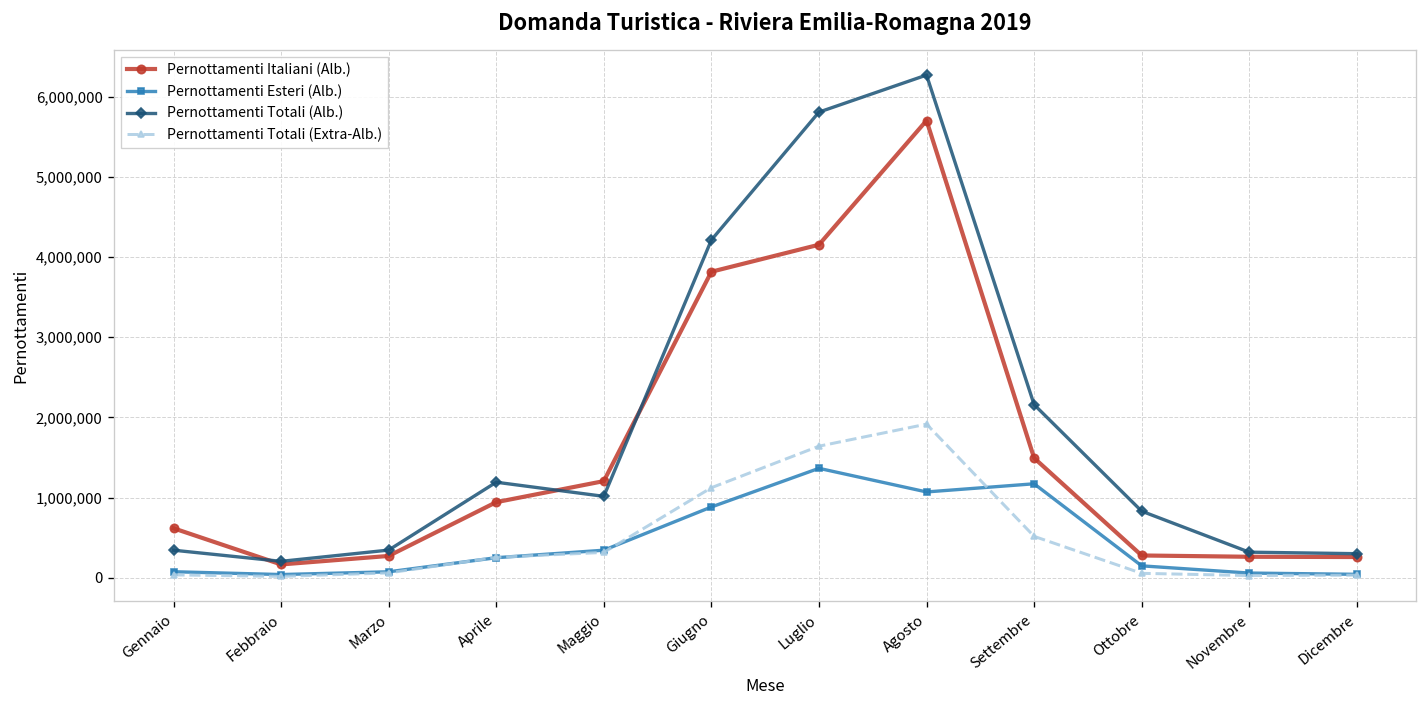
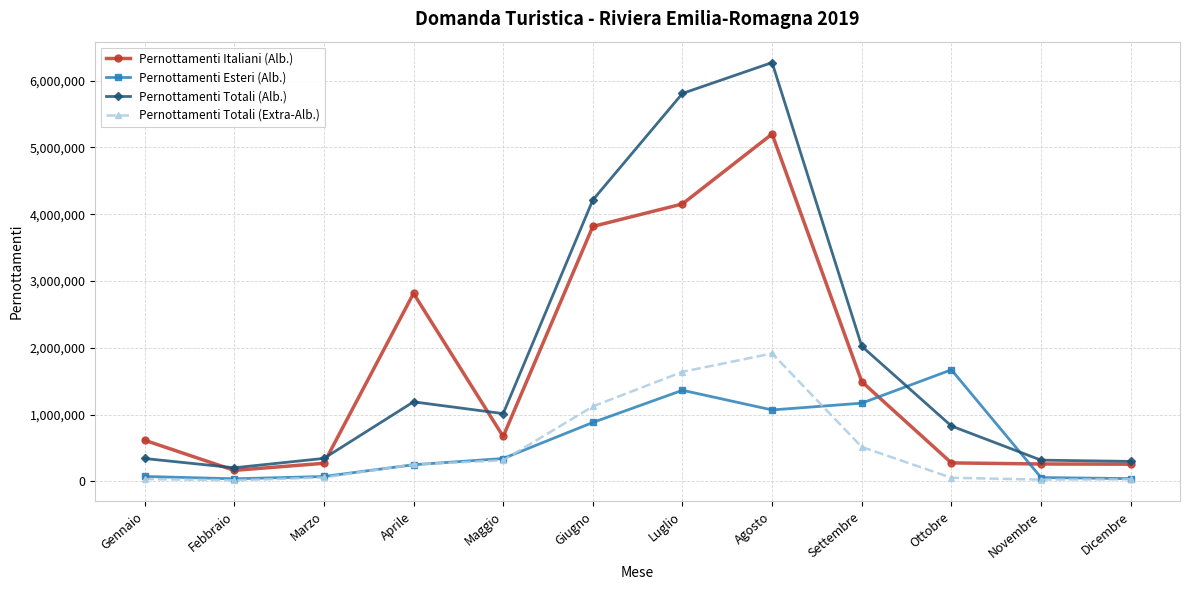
  {
    "Pernottamenti Italiani (Alb.)": {
      "Gennaio": "600,000",
      "Febbraio": "200,000",
      "Marzo": "300,000",
-     "Aprile": "900,000",
-     "Maggio": "1,200,000",
+     "Aprile": "2,800,000",
+     "Maggio": "700,000",
      "Giugno": "3,800,000",
      "Luglio": "4,200,000",
-     "Agosto": "5,700,000",
+     "Agosto": "5,200,000",
      "Settembre": "1,500,000",
      "Ottobre": "300,000",
      "Novembre": "300,000",
      "Dicembre": "300,000"
    },
    "Pernottamenti Esteri (Alb.)": {
      "Gennaio": "100,000",
      "Giugno": "900,000",
      "Luglio": "1,400,000",
      "Agosto": "1,100,000",
      "Settembre": "1,200,000",
-     "Ottobre": "100,000"
+     "Ottobre": "1,700,000"
    },
    "Pernottamenti Totali (Alb.)": {
      "Gennaio": "300,000",
      "Febbraio": "200,000",
      "Marzo": "300,000",
      "Aprile": "1,200,000",
      "Maggio": "1,000,000",
      "Giugno": "4,200,000",
      "Luglio": "5,800,000",
      "Agosto": "6,300,000",
-     "Settembre": "2,200,000",
+     "Settembre": "2,000,000",
      "Ottobre": "800,000",
      "Novembre": "300,000",
      "Dicembre": "300,000"
    },
    "Pernottamenti Totali (Extra-Alb.)": {
      "Gennaio": "0",
      "Giugno": "1,100,000",
      "Luglio": "1,600,000",
      "Agosto": "1,900,000",
      "Settembre": "500,000",
      "Ottobre": "100,000"
    }
  }
